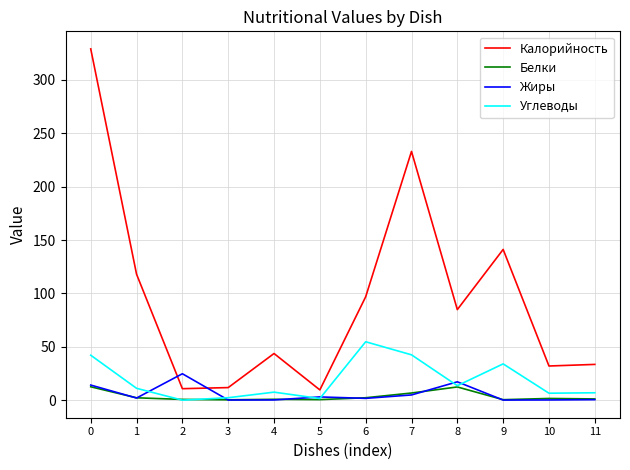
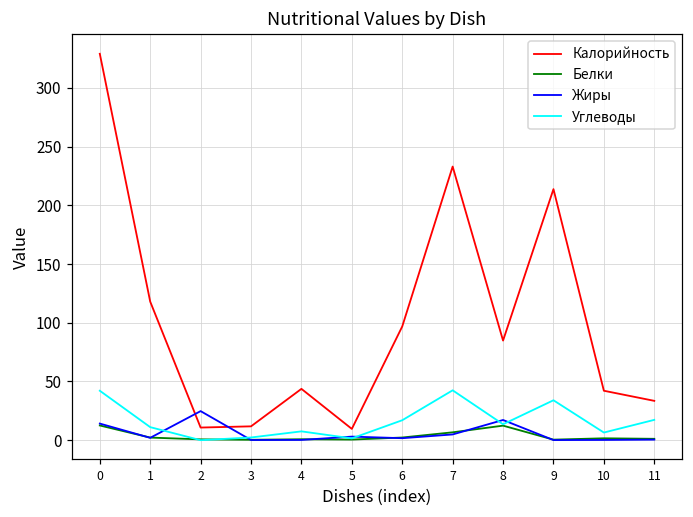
  {
    "Калорийность": {
      "0": 329,
      "1": 118,
      "2": 11,
      "3": 12,
      "4": 44,
      "5": 10,
      "6": 97,
      "7": 233,
      "8": 85,
-     "9": 141,
-     "10": 32,
+     "9": 214,
+     "10": 42,
      "11": 33
    },
    "Жиры": {
      "2": 25,
      "8": 17
    },
    "Углеводы": {
      "0": 42,
      "1": 11,
      "4": 8,
-     "6": 55,
+     "6": 17,
      "7": 42,
      "9": 34,
      "10": 7,
-     "11": 7
+     "11": 17
    }
  }
